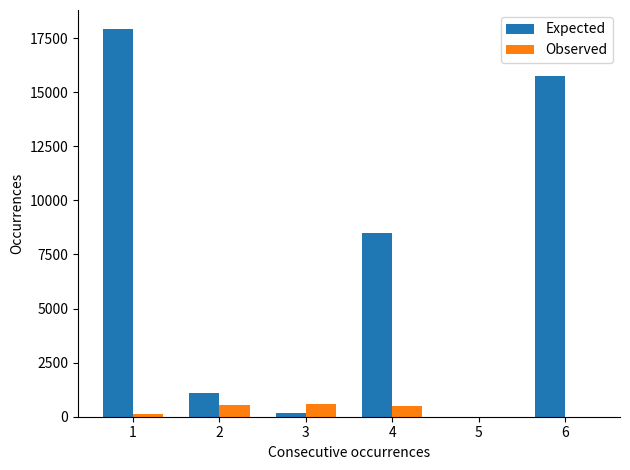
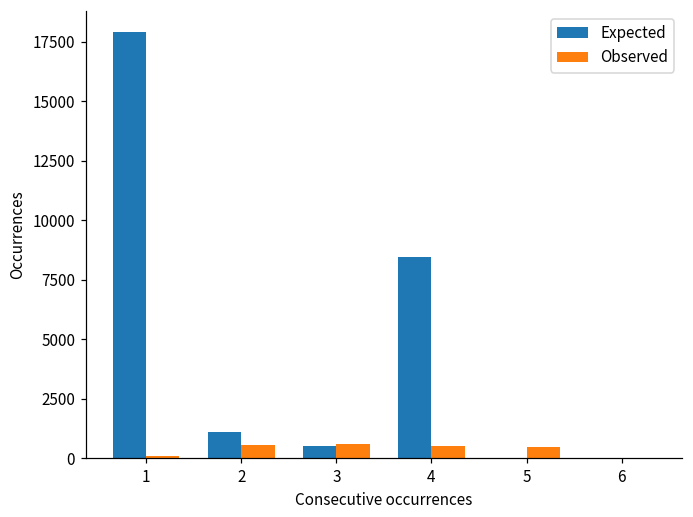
  {
    "Expected": {
      "1": 17900,
      "2": 1100,
-     "3": 200,
+     "3": 500,
      "4": 8500,
-     "6": 15800
+     "6": 0
    },
    "Observed": {
      "1": 100,
      "2": 600,
      "3": 600,
      "4": 500,
-     "5": 0,
+     "5": 500,
      "6": 0
    }
  }
